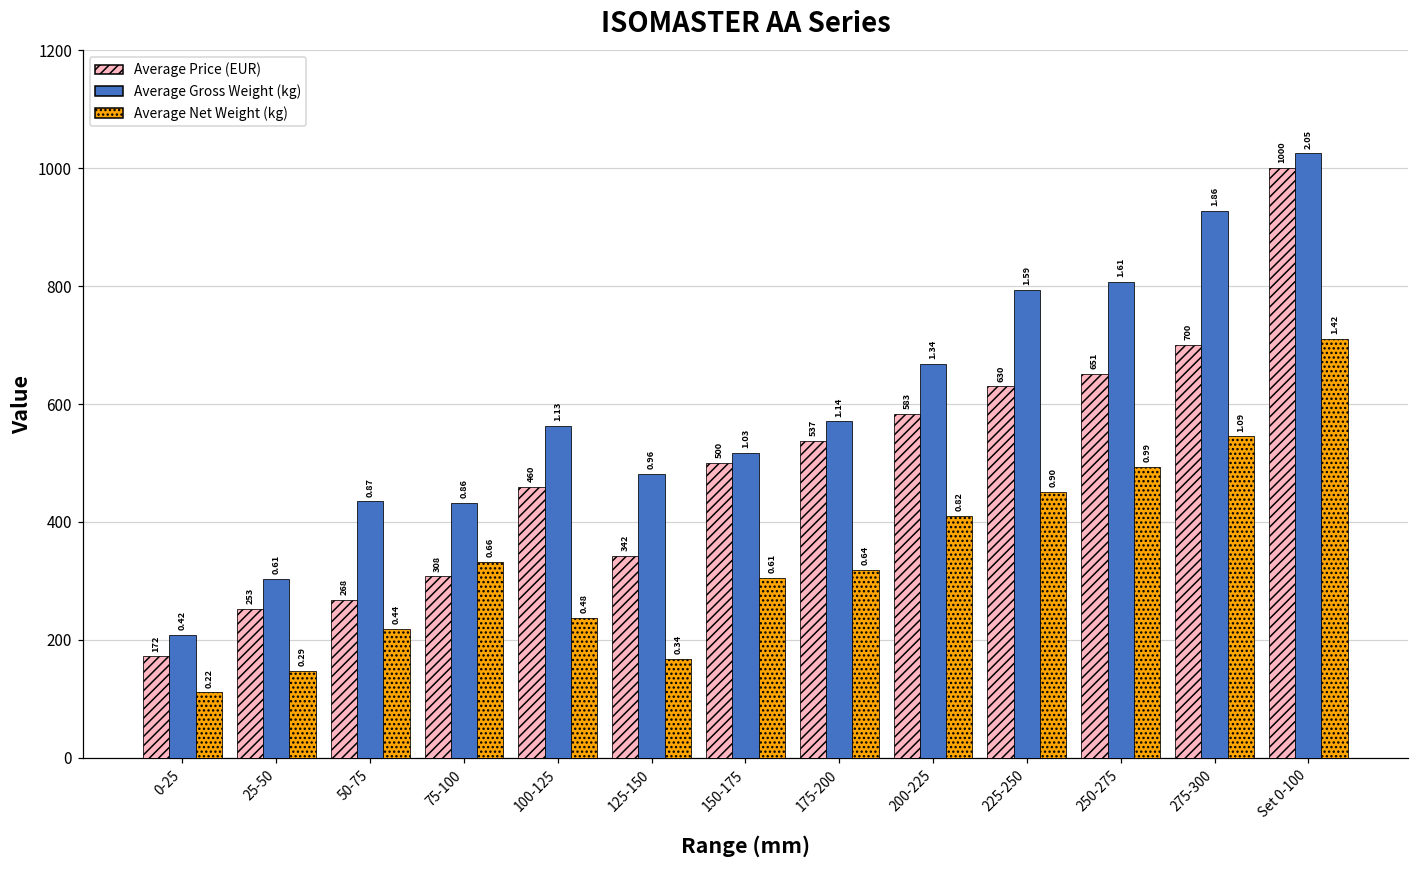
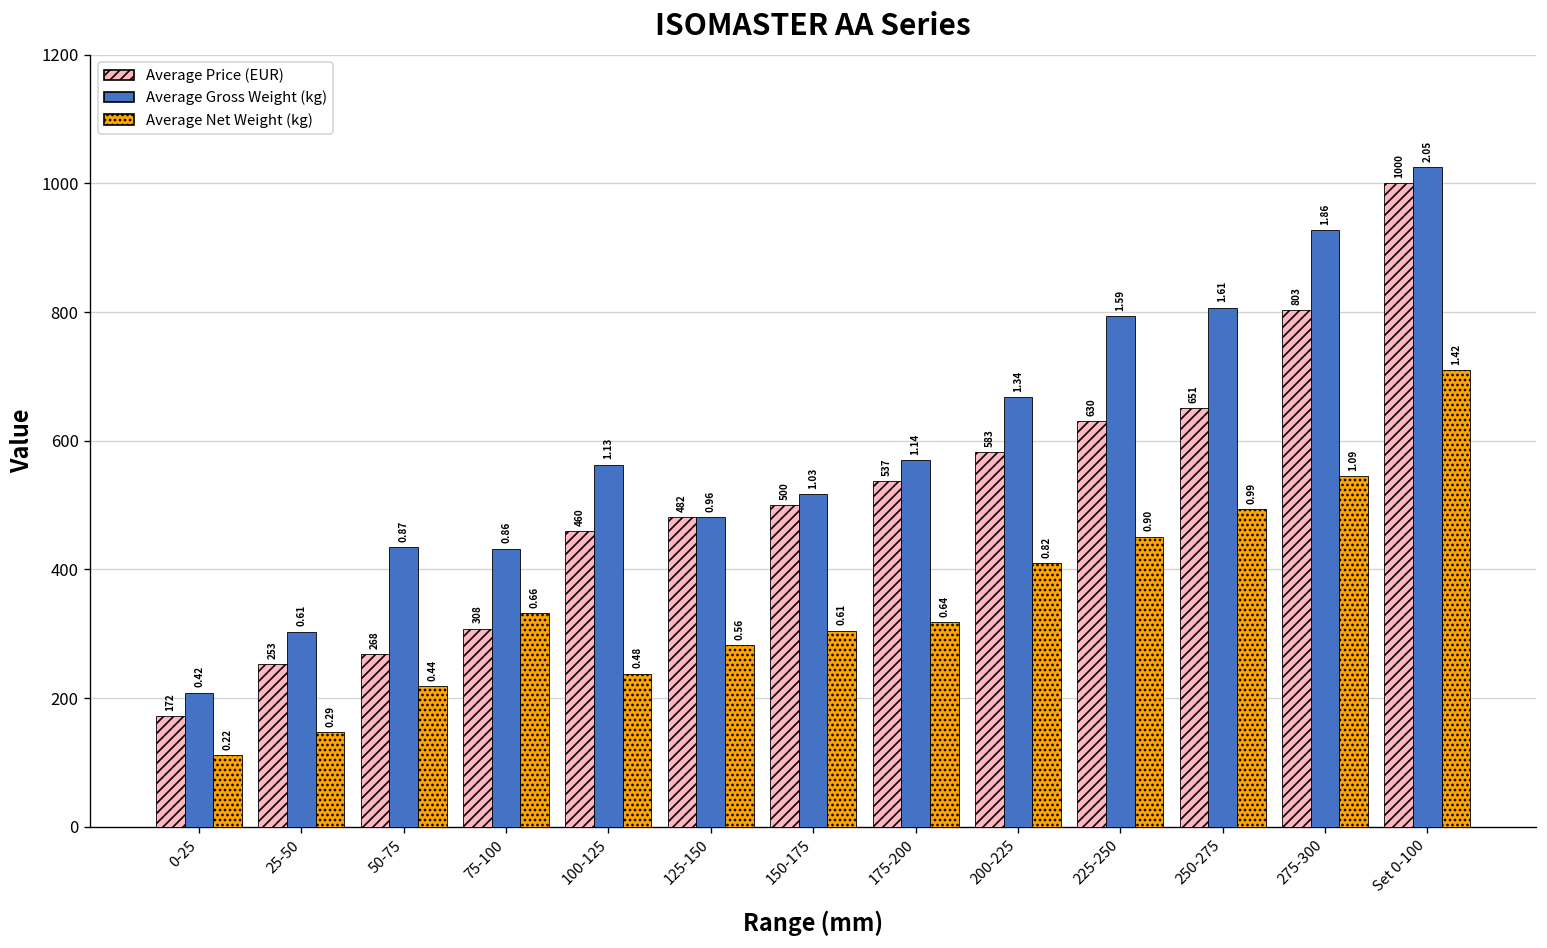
  {
    "Average Price (EUR)": {
      "0-25": 172,
      "25-50": 253,
      "50-75": 268,
      "75-100": 308,
      "100-125": 460,
-     "125-150": 342,
+     "125-150": 482,
      "150-175": 500,
      "175-200": 537,
      "200-225": 583,
      "225-250": 630,
      "250-275": 651,
-     "275-300": 700,
+     "275-300": 803,
      "Set 0-100": 1000
    },
    "Average Net Weight (kg)": {
-     "125-150": 0.34
+     "125-150": 0.56
    }
  }
